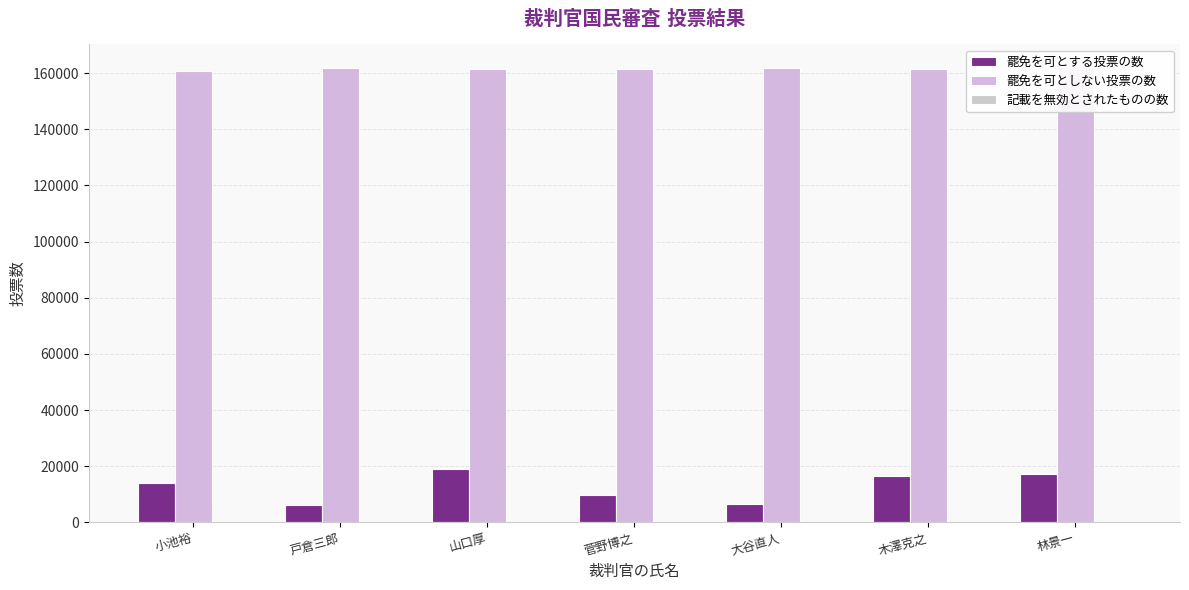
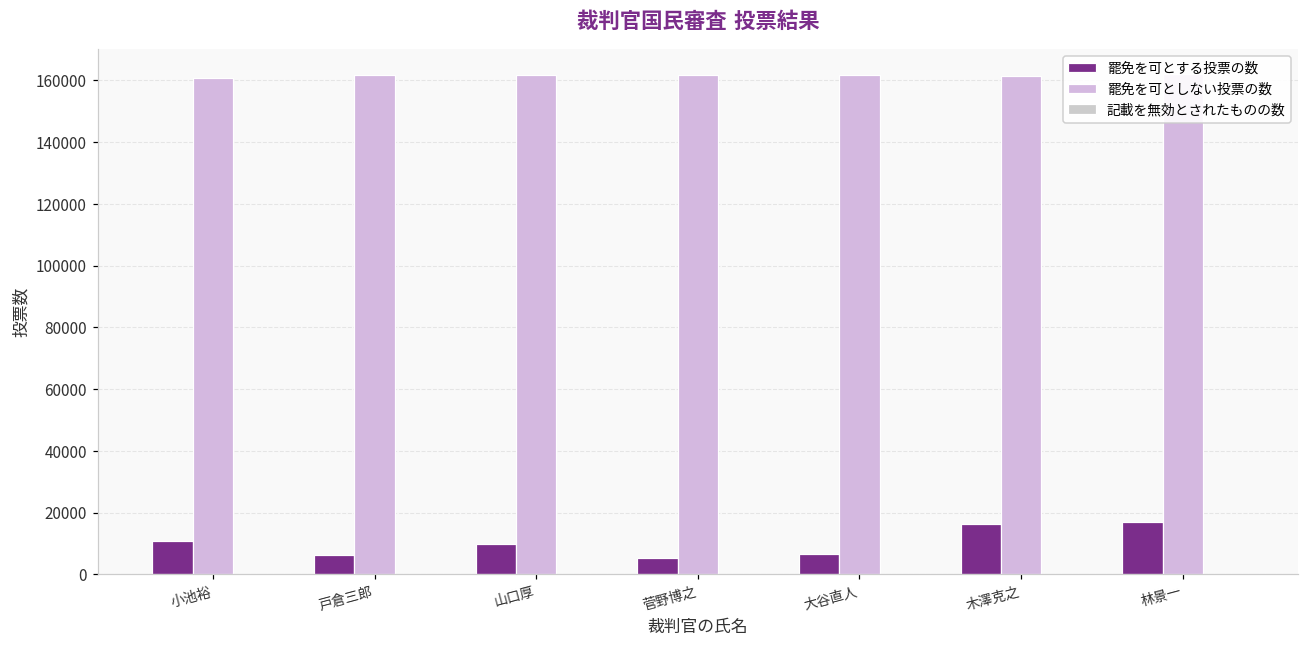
  {
    "罷免を可とする投票の数": {
-     "小池裕": 14000,
+     "小池裕": 11000,
      "戸倉三郎": 6000,
-     "山口厚": 19000,
-     "菅野博之": 10000,
+     "山口厚": 10000,
+     "菅野博之": 5000,
      "大谷直人": 7000,
      "木澤克之": 16000,
      "林景一": 17000
    }
  }
